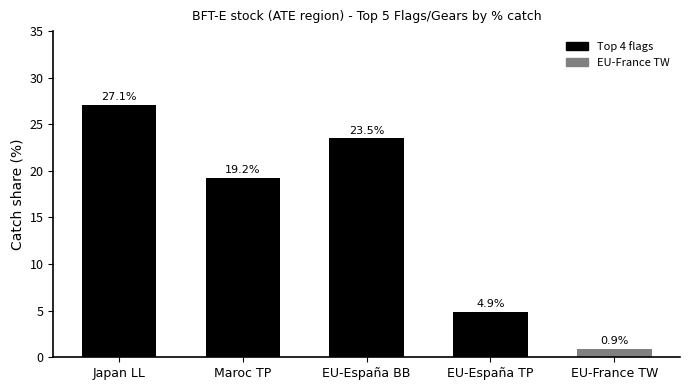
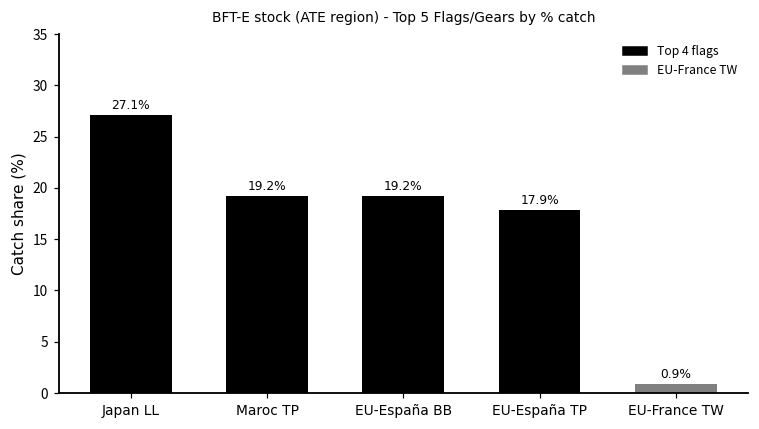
  {
    "Japan LL": "27.1%",
    "Maroc TP": "19.2%",
-   "EU-España BB": "23.5%",
-   "EU-España TP": "4.9%",
+   "EU-España BB": "19.2%",
+   "EU-España TP": "17.9%",
    "EU-France TW": "0.9%"
  }
